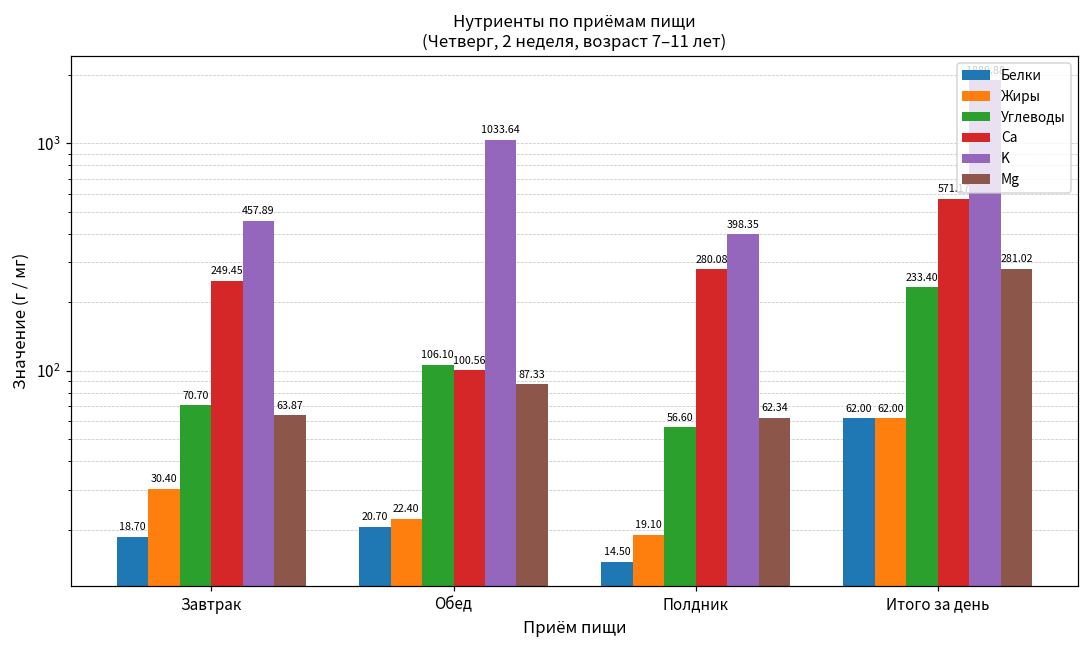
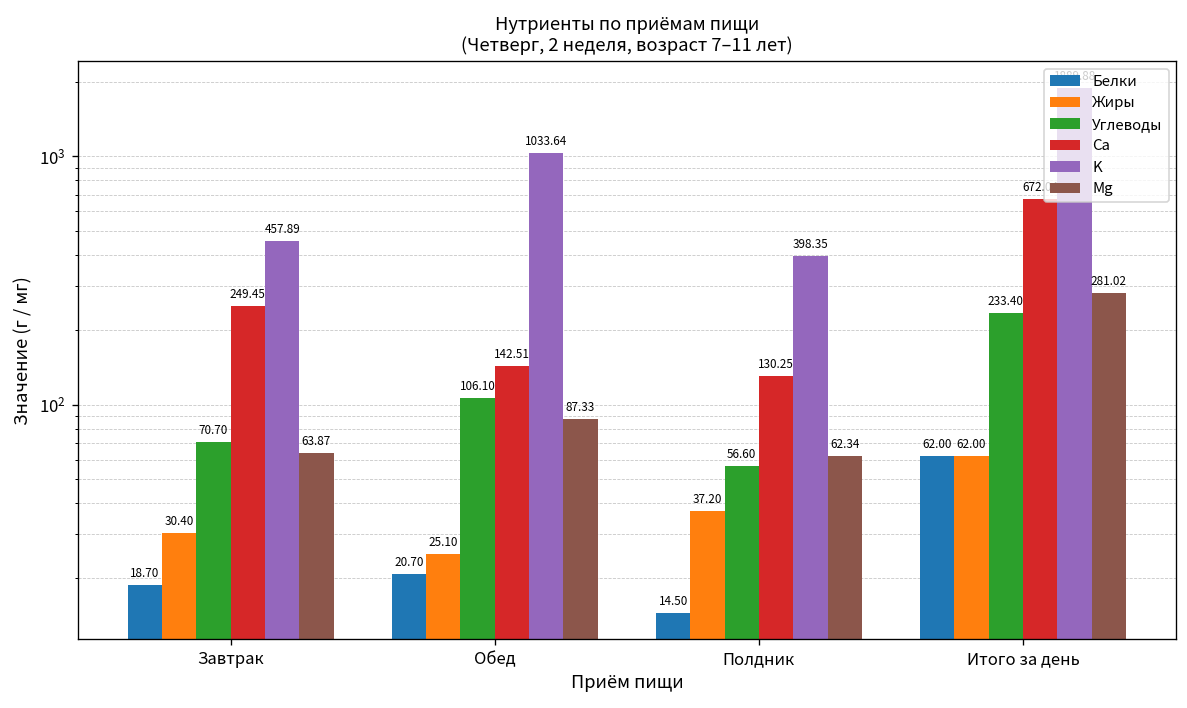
  {
    "Белки": {
      "Завтрак": 18.70,
      "Обед": 20.70,
      "Полдник": 14.50,
      "Итого за день": 62.00
    },
    "Жиры": {
      "Завтрак": 30.40,
-     "Обед": 22.40,
-     "Полдник": 19.10,
+     "Обед": 25.10,
+     "Полдник": 37.20,
      "Итого за день": 62.00
    },
    "Углеводы": {
      "Завтрак": 70.70,
      "Обед": 106.10,
      "Полдник": 56.60,
      "Итого за день": 233.40
    },
    "Ca": {
      "Завтрак": 249.45,
-     "Обед": 100.56,
-     "Полдник": 280.08,
-     "Итого за день": 570
+     "Обед": 142.51,
+     "Полдник": 130.25,
+     "Итого за день": 670
    },
    "K": {
      "Завтрак": 457.89,
      "Обед": 1033.64,
      "Полдник": 398.35
    },
    "Mg": {
      "Завтрак": 63.87,
      "Обед": 87.33,
      "Полдник": 62.34,
      "Итого за день": 281.02
    }
  }
